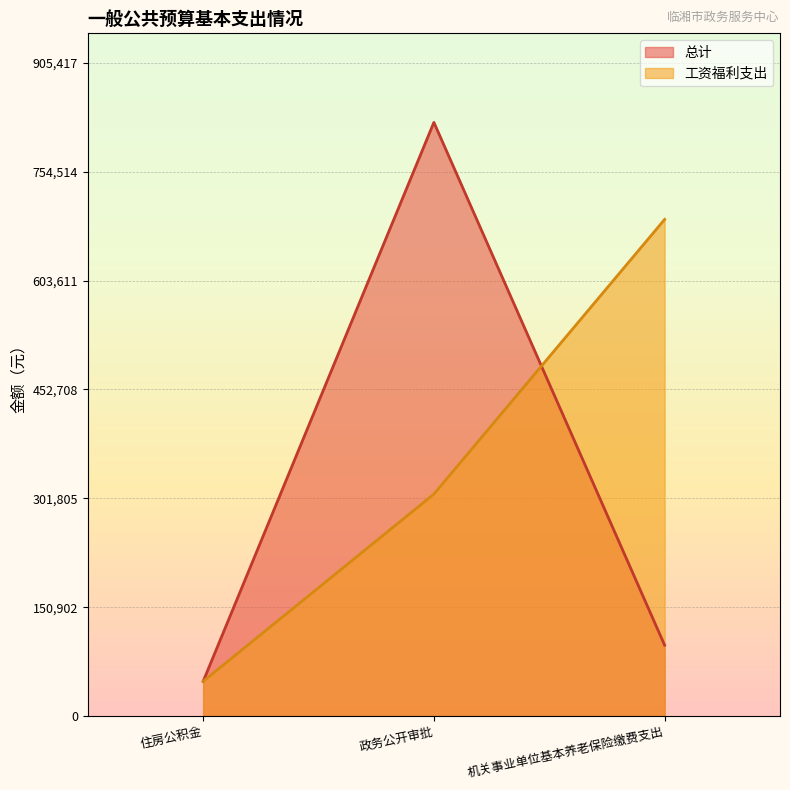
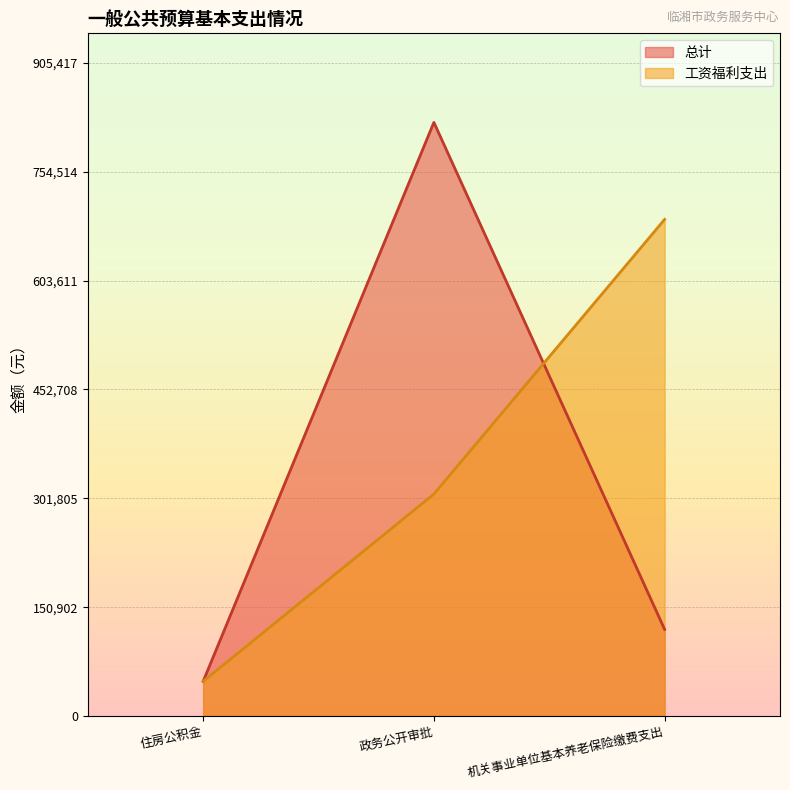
  {
    "总计": {
      "政务公开审批": "820,000",
-     "机关事业单位基本养老保险缴费支出": "100,000"
+     "机关事业单位基本养老保险缴费支出": "120,000"
    },
    "工资福利支出": {
      "政务公开审批": "310,000",
      "机关事业单位基本养老保险缴费支出": "690,000"
    }
  }
